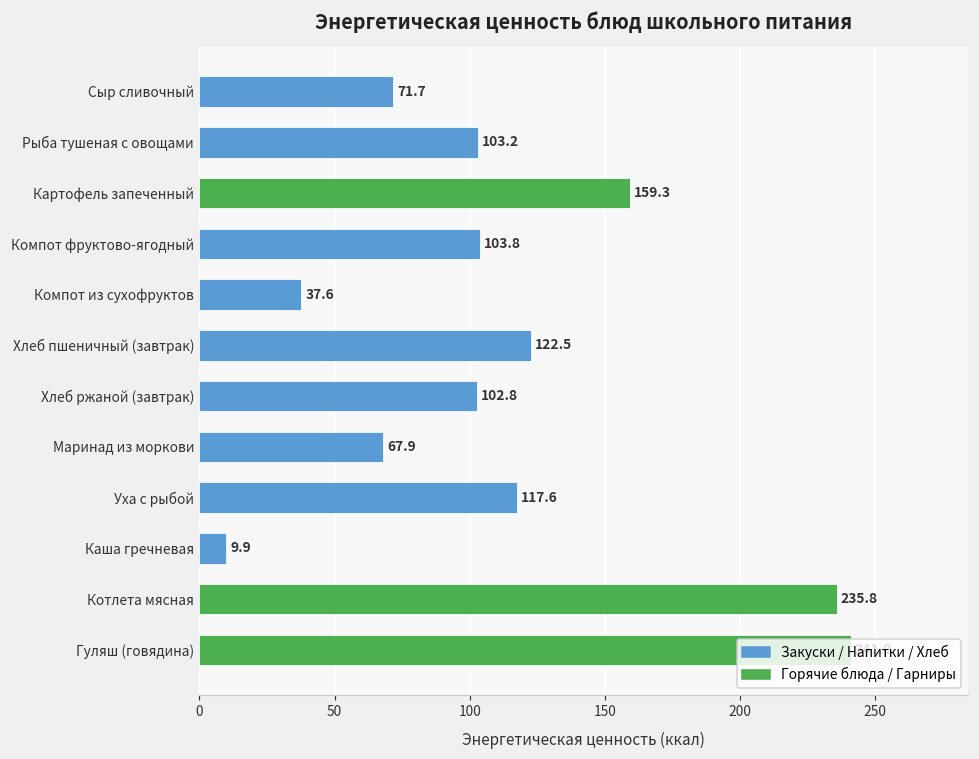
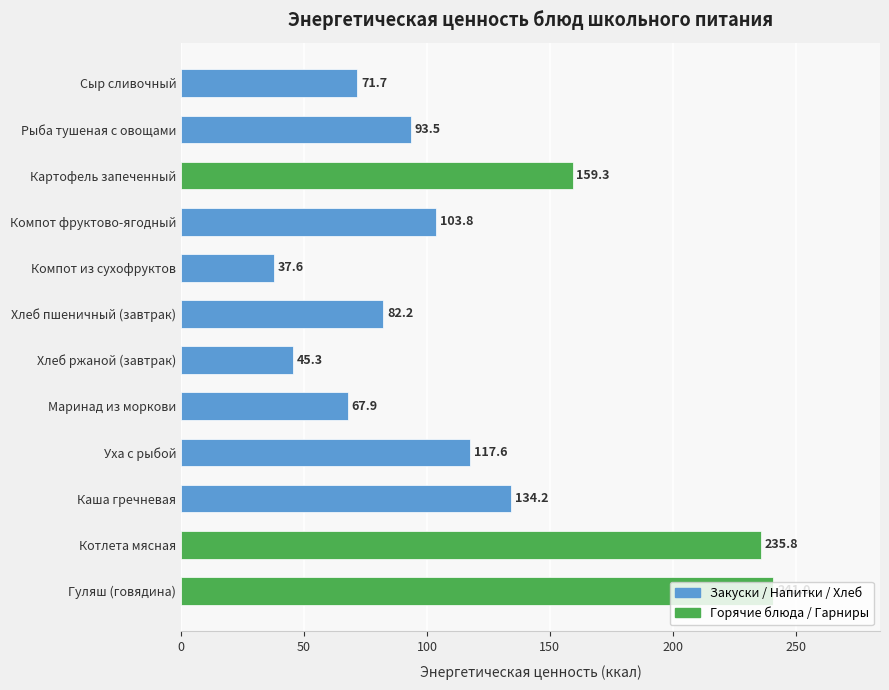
  {
    "Сыр сливочный": 71.7,
-   "Рыба тушеная с овощами": 103.2,
+   "Рыба тушеная с овощами": 93.5,
    "Картофель запеченный": 159.3,
    "Компот фруктово-ягодный": 103.8,
    "Компот из сухофруктов": 37.6,
-   "Хлеб пшеничный (завтрак)": 122.5,
-   "Хлеб ржаной (завтрак)": 102.8,
+   "Хлеб пшеничный (завтрак)": 82.2,
+   "Хлеб ржаной (завтрак)": 45.3,
    "Маринад из моркови": 67.9,
    "Уха с рыбой": 117.6,
-   "Каша гречневая": 9.9,
+   "Каша гречневая": 134.2,
    "Котлета мясная": 235.8
  }
